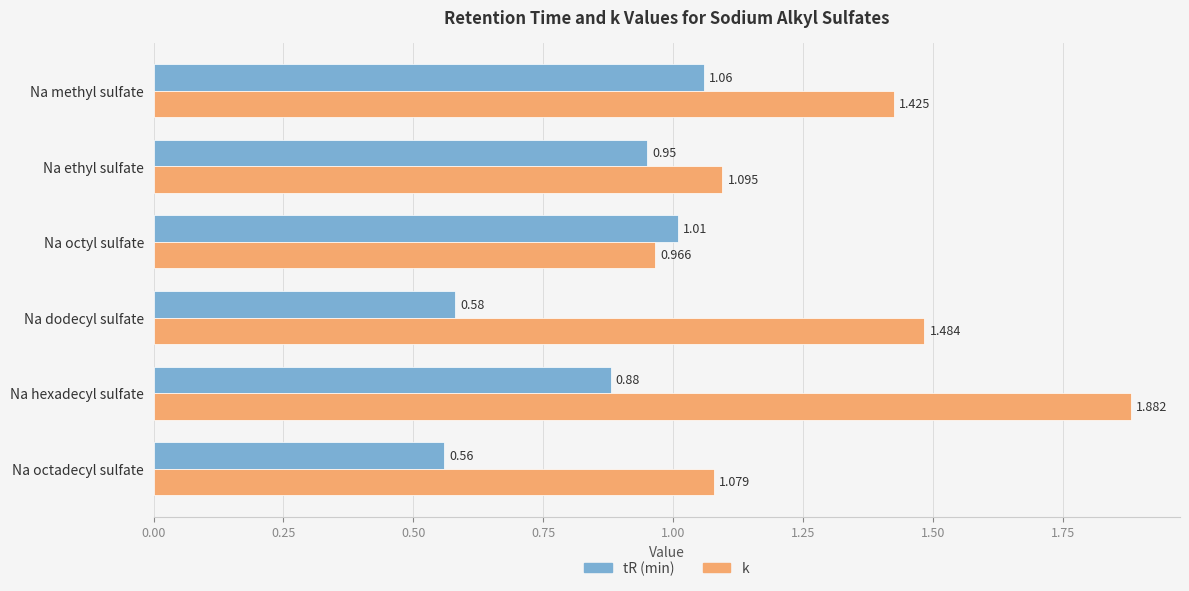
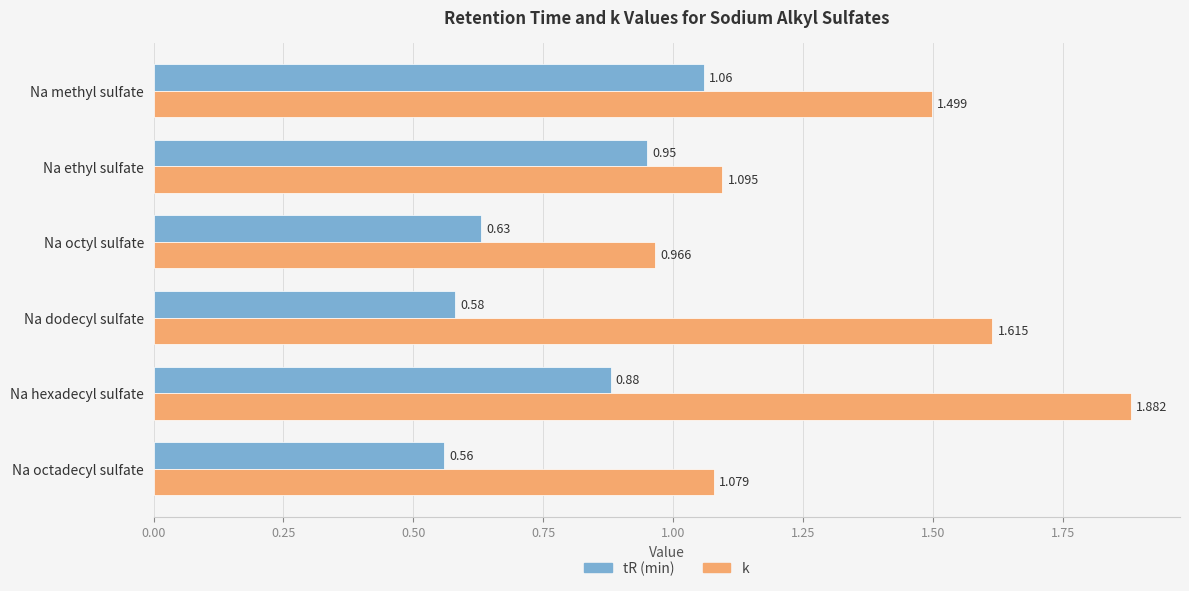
  {
    "tR (min)": {
      "Na methyl sulfate": 1.06,
      "Na ethyl sulfate": 0.95,
-     "Na octyl sulfate": 1.01,
+     "Na octyl sulfate": 0.63,
      "Na dodecyl sulfate": 0.58,
      "Na hexadecyl sulfate": 0.88,
      "Na octadecyl sulfate": 0.56
    },
    "k": {
-     "Na methyl sulfate": 1.425,
+     "Na methyl sulfate": 1.499,
      "Na ethyl sulfate": 1.095,
      "Na octyl sulfate": 0.966,
-     "Na dodecyl sulfate": 1.484,
+     "Na dodecyl sulfate": 1.615,
      "Na hexadecyl sulfate": 1.882,
      "Na octadecyl sulfate": 1.079
    }
  }
